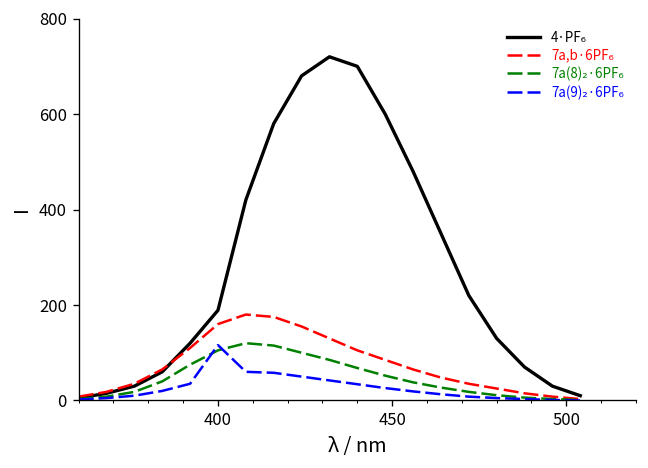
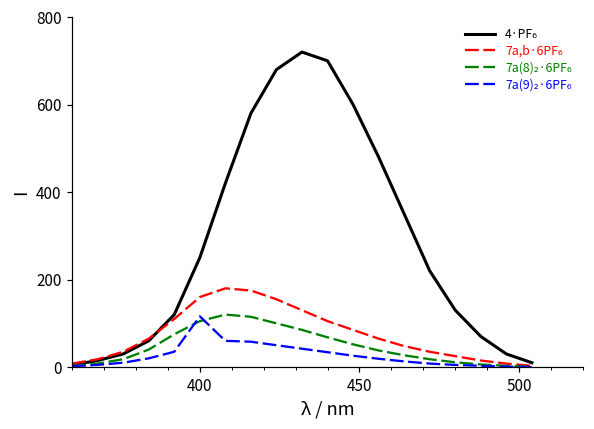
  {
    "4·PF₆": {
-     "400": 190
+     "400": 250
    },
    "7a,b·6PF₆": {
      "400": 160
    },
    "7a(8)₂·6PF₆": {
      "400": 110
    },
    "7a(9)₂·6PF₆": {
      "400": 120
    }
  }
